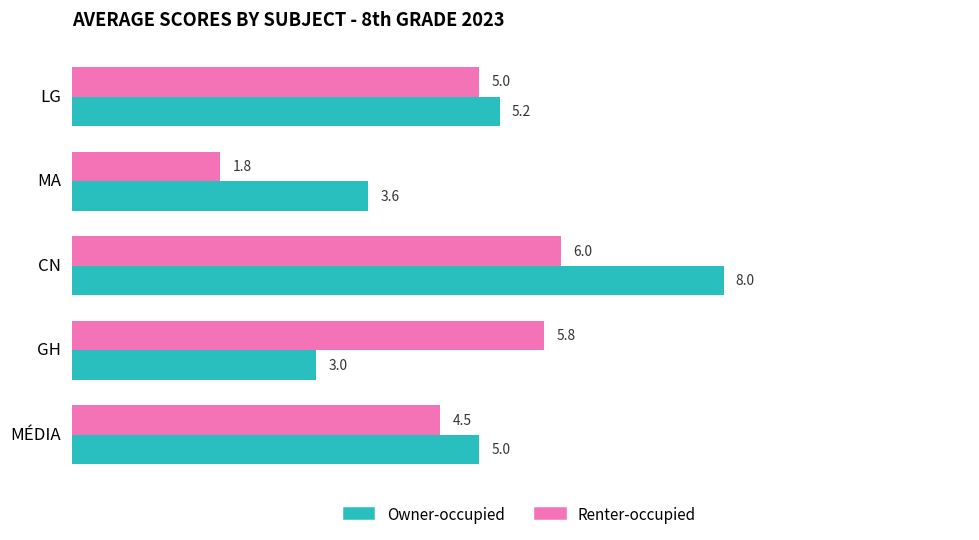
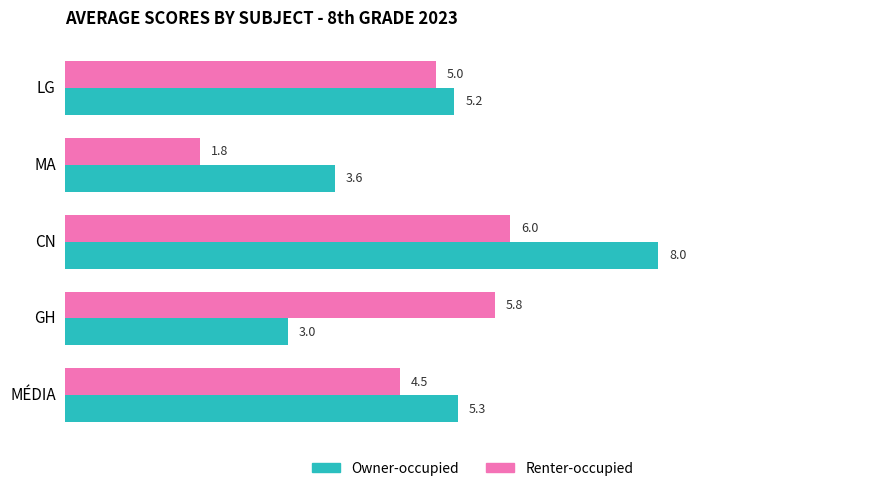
  {
    "Owner-occupied": {
      "LG": 5.2,
      "MA": 3.6,
      "CN": 8.0,
      "GH": 3.0,
-     "MÉDIA": 5.0
+     "MÉDIA": 5.3
    },
    "Renter-occupied": {
      "LG": 5.0,
      "MA": 1.8,
      "CN": 6.0,
      "GH": 5.8,
      "MÉDIA": 4.5
    }
  }
